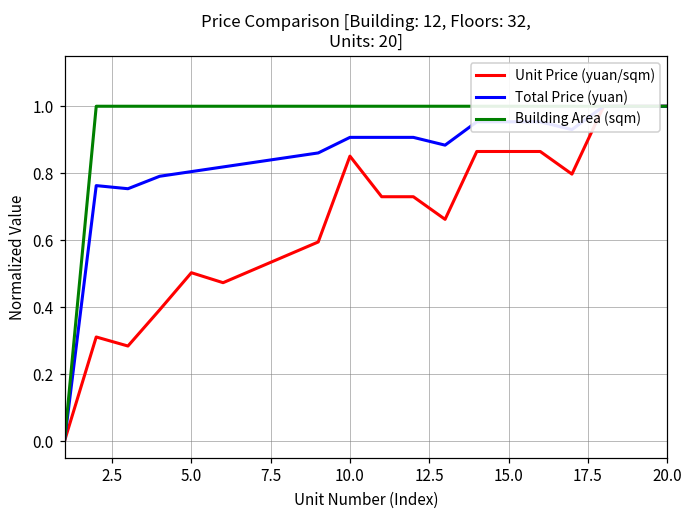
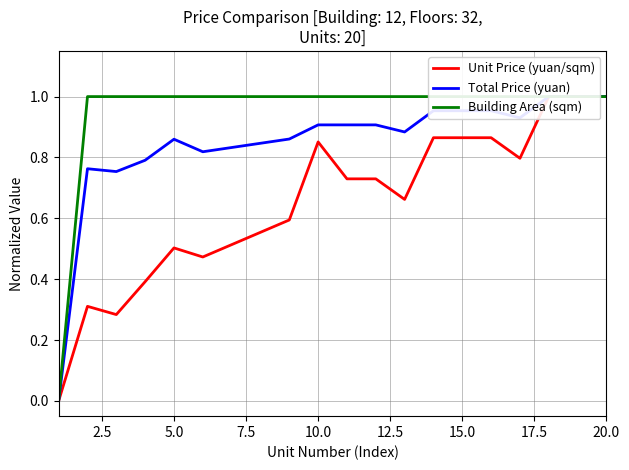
  {
    "Unit Price (yuan/sqm)": {
      "5.0": 0.50,
      "10.0": 0.85,
      "15.0": 0.86
    },
    "Total Price (yuan)": {
-     "5.0": 0.80,
+     "5.0": 0.86,
      "10.0": 0.91
    },
    "Building Area (sqm)": {
      "5.0": 1.00,
      "10.0": 1.00
    }
  }
